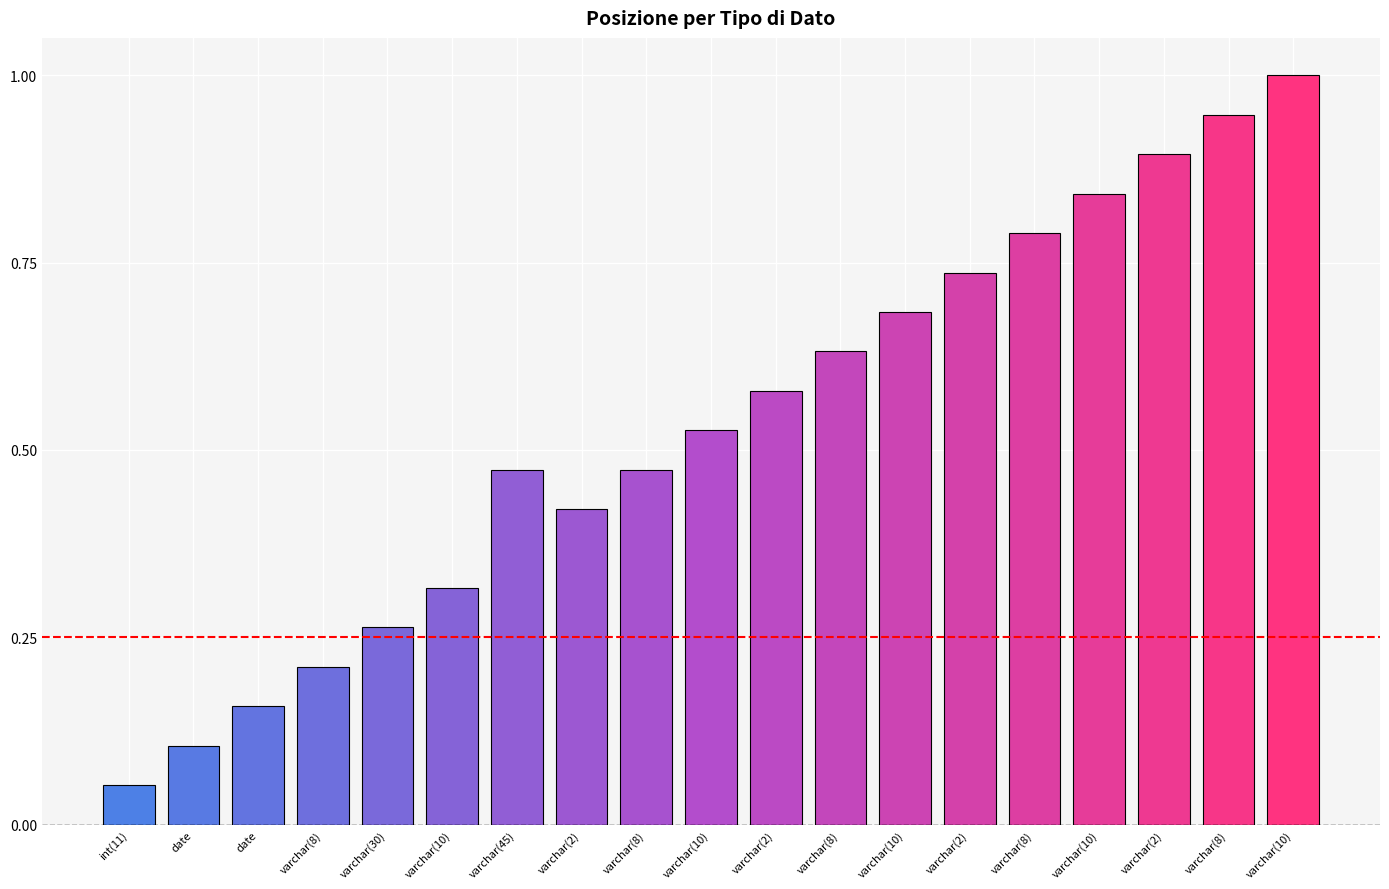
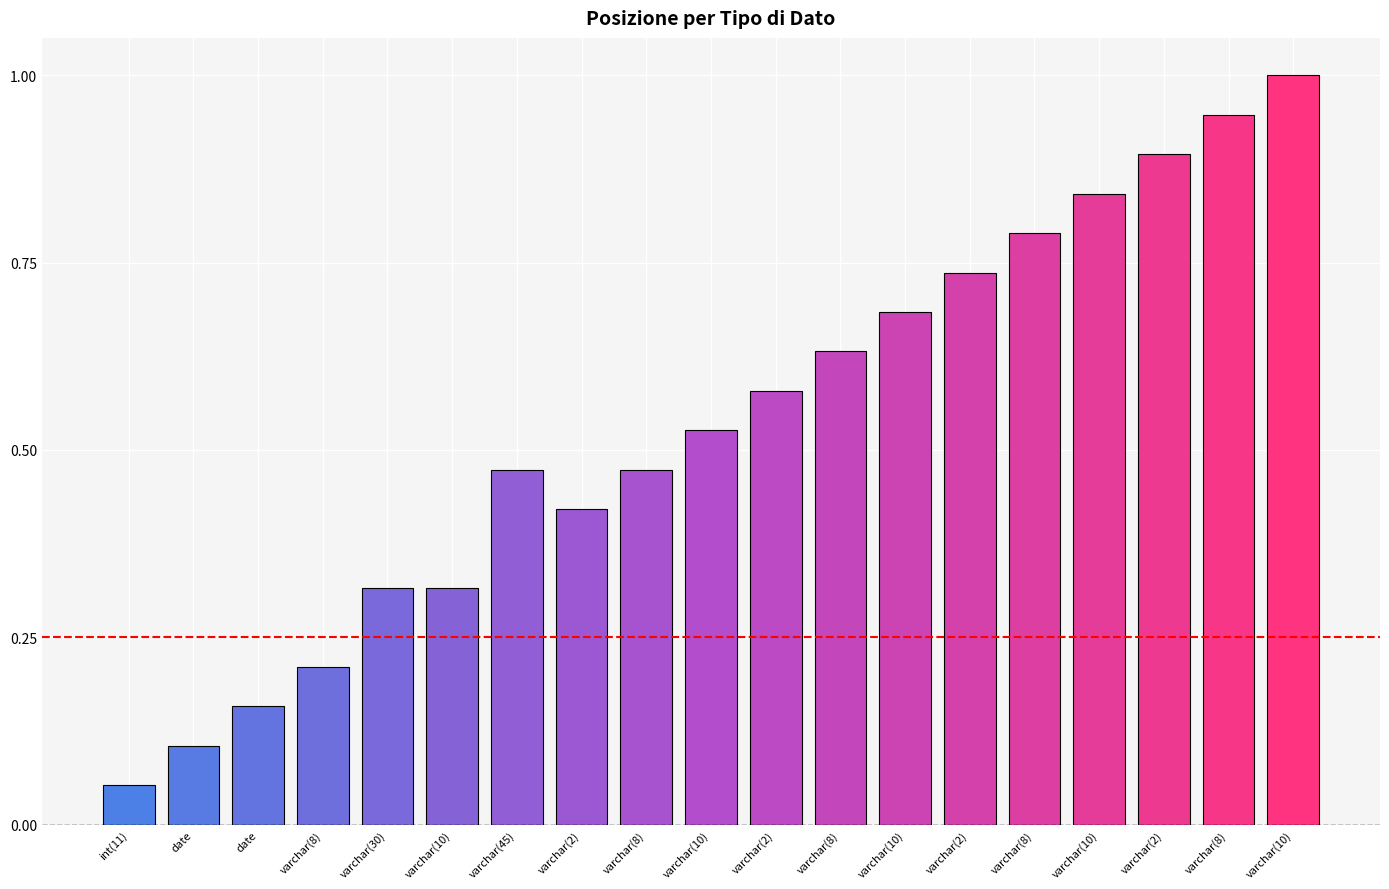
  {
    "int(11)": 0.05,
-   "varchar(30)": 0.26,
+   "varchar(30)": 0.32,
    "varchar(45)": 0.47
  }
